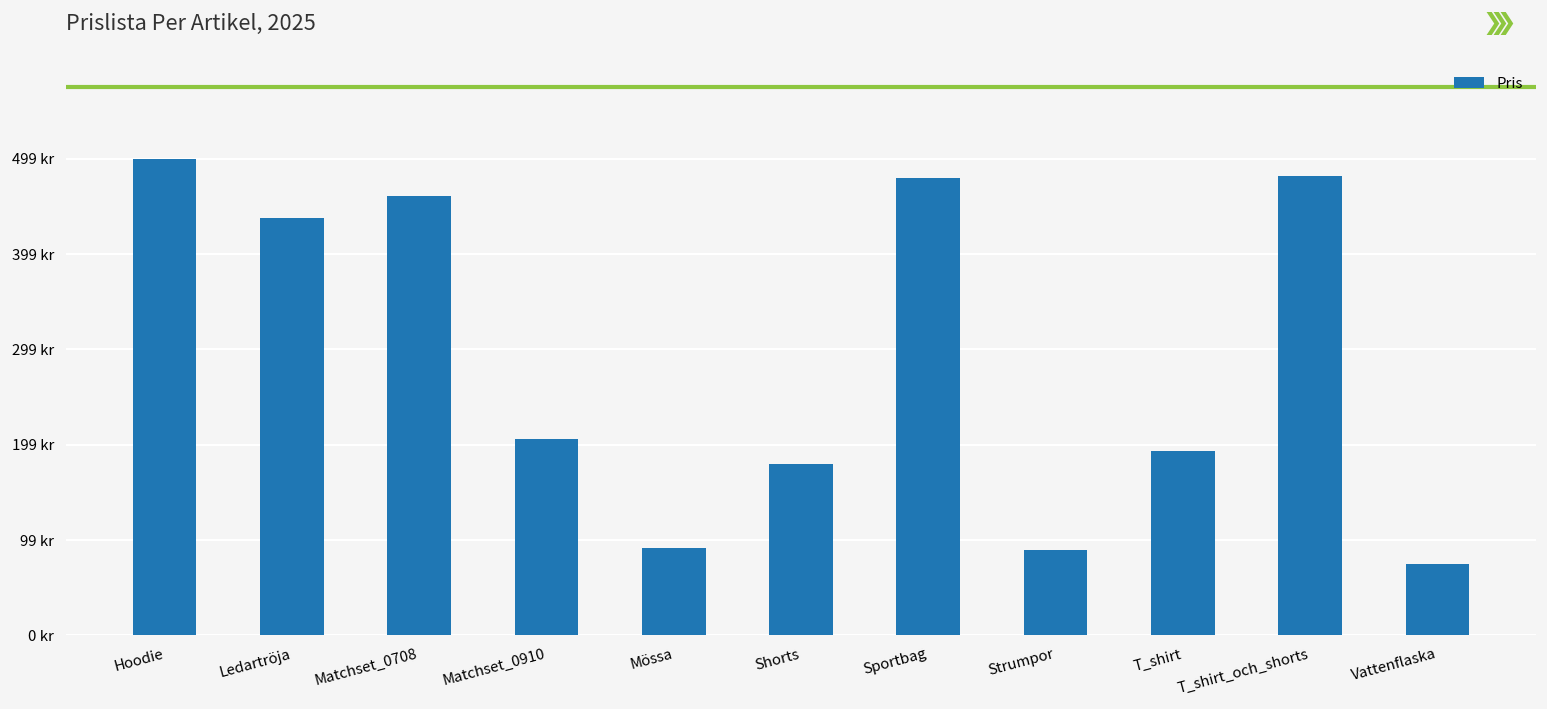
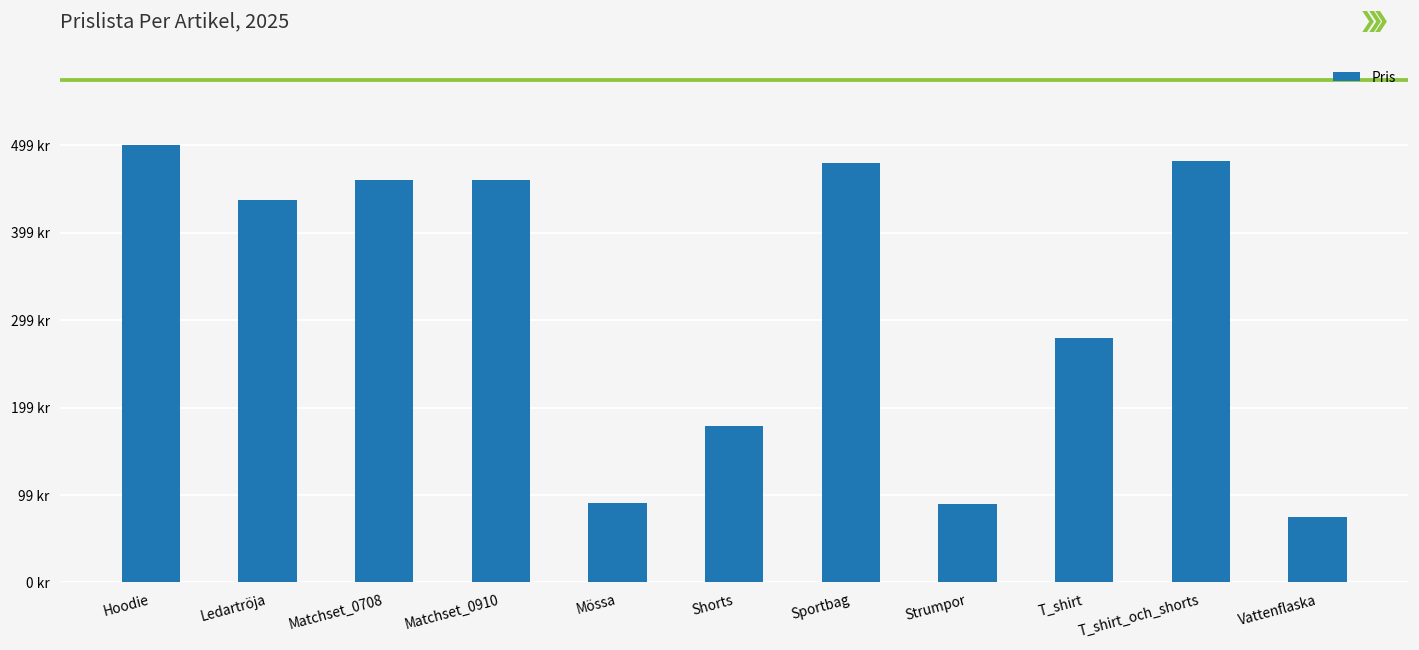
  {
    "Hoodie": "500 kr",
    "Ledartröja": "440 kr",
    "Matchset_0708": "460 kr",
-   "Matchset_0910": "210 kr",
+   "Matchset_0910": "460 kr",
    "Mössa": "90 kr",
    "Shorts": "180 kr",
    "Sportbag": "480 kr",
    "Strumpor": "90 kr",
-   "T_shirt": "190 kr",
+   "T_shirt": "280 kr",
    "T_shirt_och_shorts": "480 kr",
    "Vattenflaska": "80 kr"
  }
